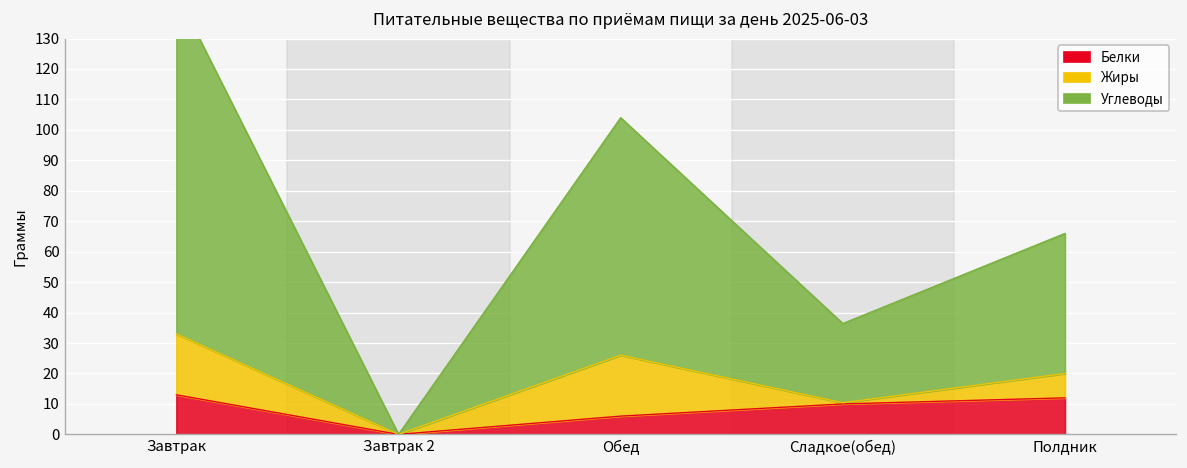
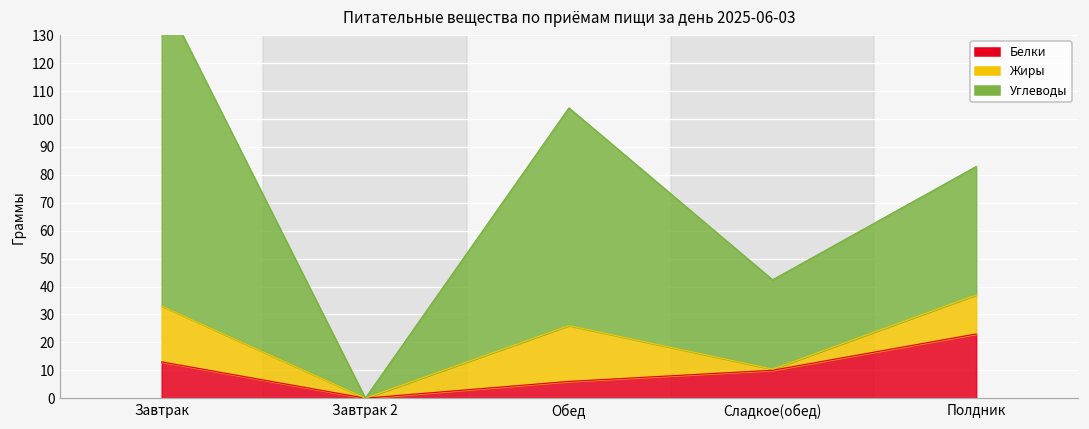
  {
    "Белки": {
      "Завтрак": 13,
      "Обед": 6,
-     "Полдник": 12
+     "Полдник": 23
    },
    "Жиры": {
      "Завтрак": 20,
      "Обед": 20,
-     "Полдник": 8
+     "Полдник": 14
    },
    "Углеводы": {
      "Обед": 78,
-     "Сладкое(обед)": 26,
+     "Сладкое(обед)": 32,
      "Полдник": 46
    }
  }
